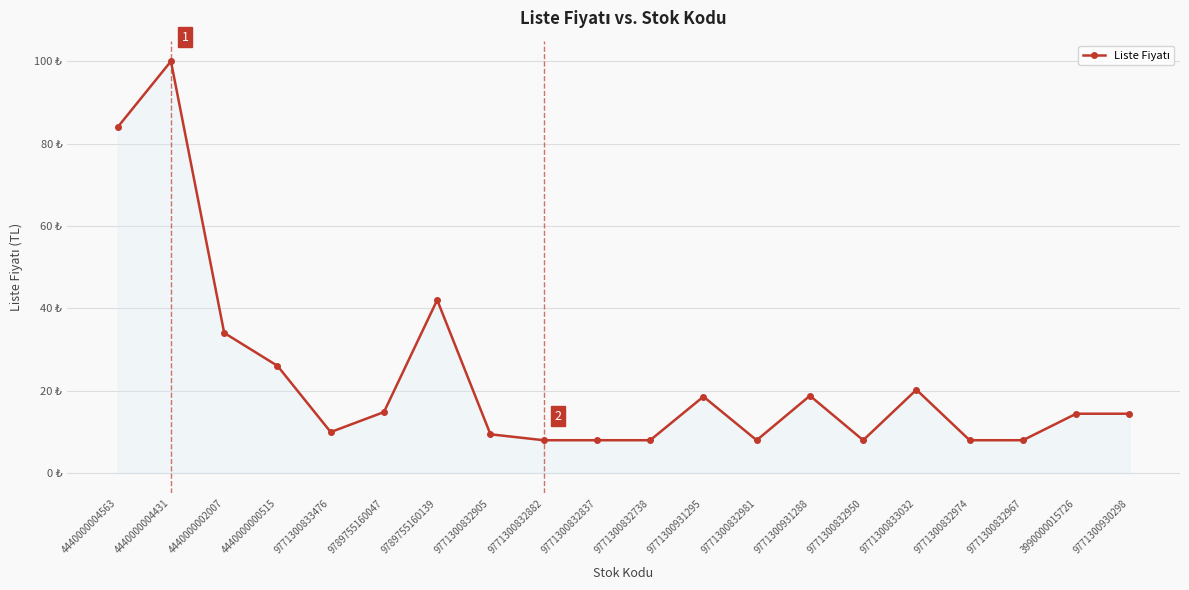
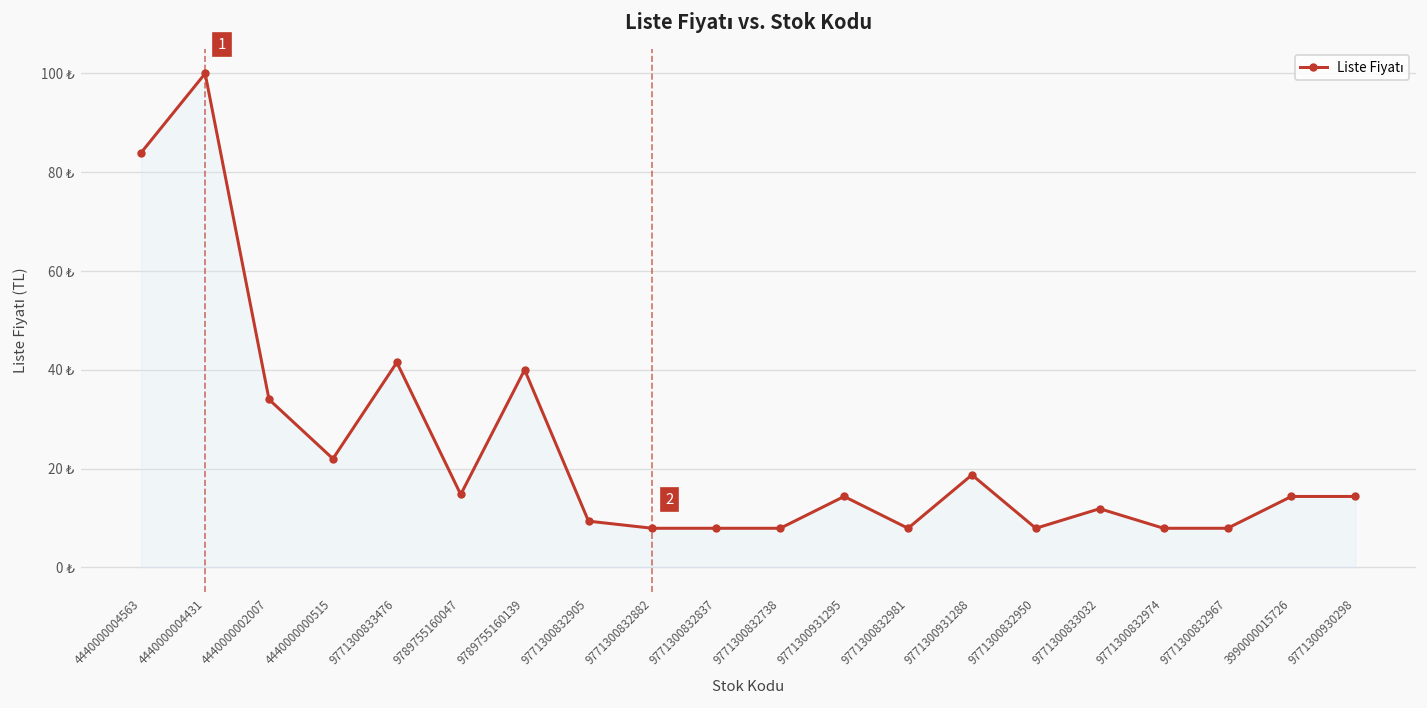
  {
    "4440000004563": "84 ₺",
    "4440000002007": "34 ₺",
-   "4440000000515": "26 ₺",
-   "9771300833476": "10 ₺",
+   "4440000000515": "22 ₺",
+   "9771300833476": "42 ₺",
    "9789755160047": "15 ₺",
-   "9789755160139": "42 ₺",
+   "9789755160139": "40 ₺",
    "9771300832905": "9 ₺",
    "9771300832837": "8 ₺",
    "9771300832738": "8 ₺",
-   "9771300931295": "19 ₺",
+   "9771300931295": "14 ₺",
    "9771300832981": "8 ₺",
    "9771300931288": "19 ₺",
    "9771300832950": "8 ₺",
-   "9771300833032": "20 ₺",
+   "9771300833032": "12 ₺",
    "9771300832974": "8 ₺",
    "9771300832967": "8 ₺",
    "3990000015726": "14 ₺",
    "9771300930298": "14 ₺"
  }
